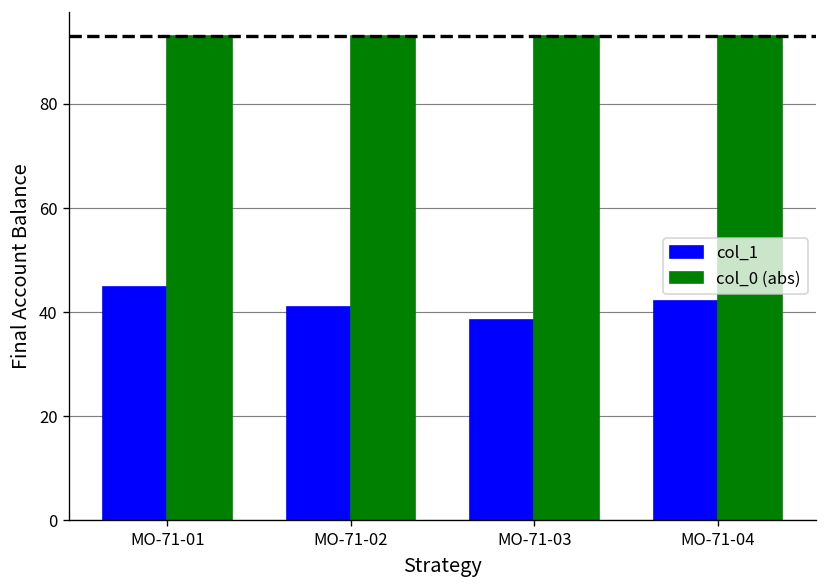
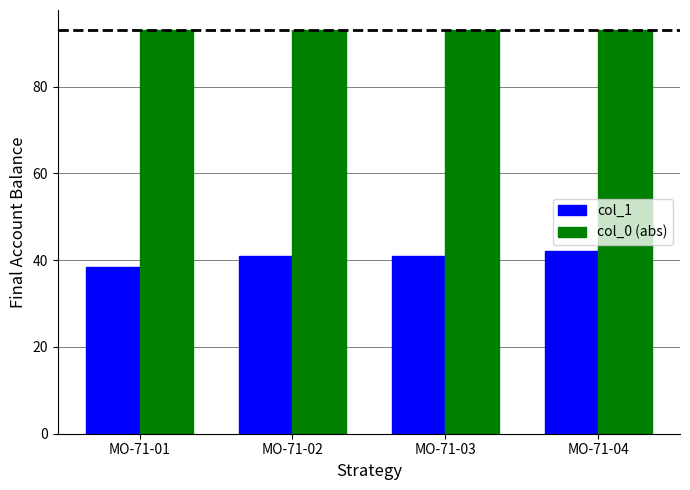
  {
    "col_1": {
-     "MO-71-01": 45,
+     "MO-71-01": 38,
      "MO-71-02": 41,
-     "MO-71-03": 38,
+     "MO-71-03": 41,
      "MO-71-04": 42
    },
    "col_0 (abs)": {
      "MO-71-01": 93,
      "MO-71-02": 93,
      "MO-71-03": 93,
      "MO-71-04": 93
    }
  }
